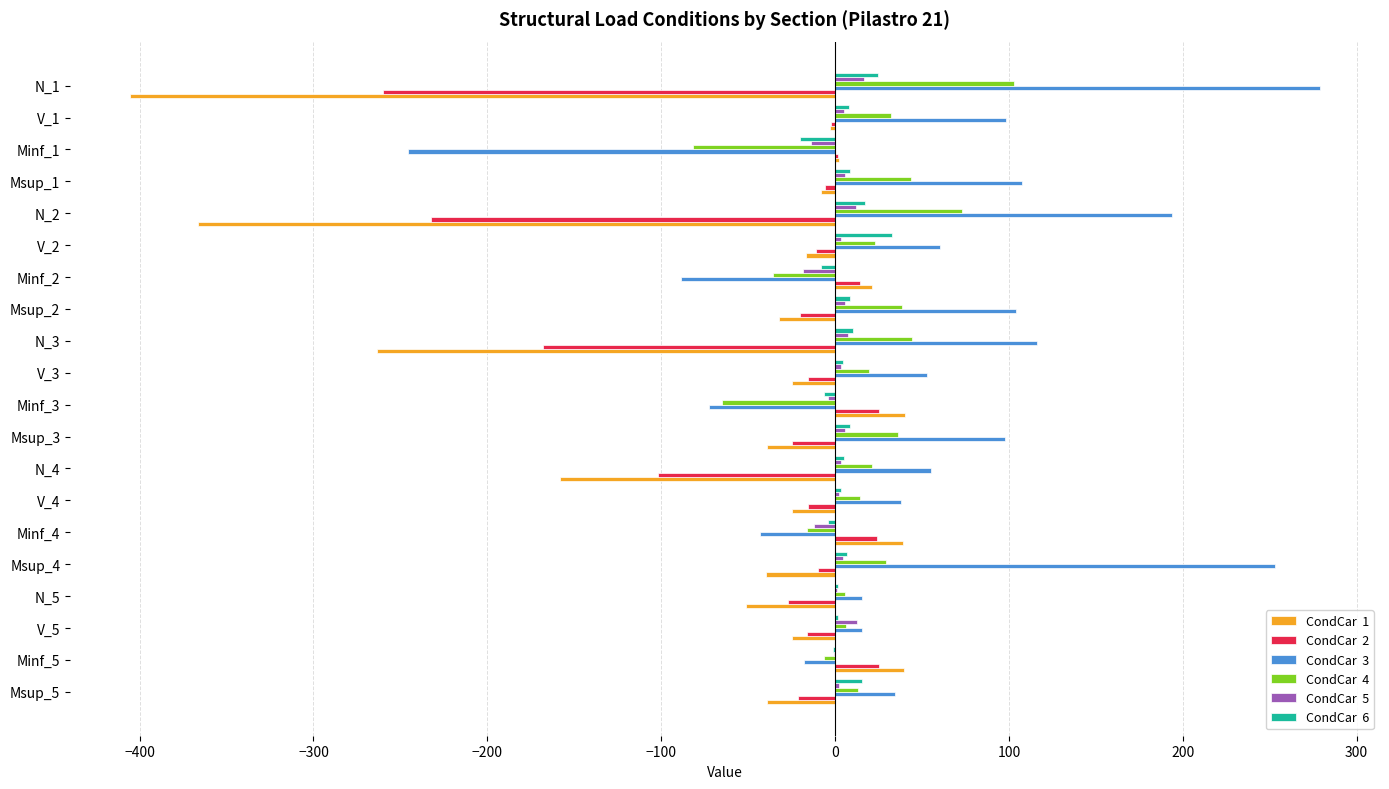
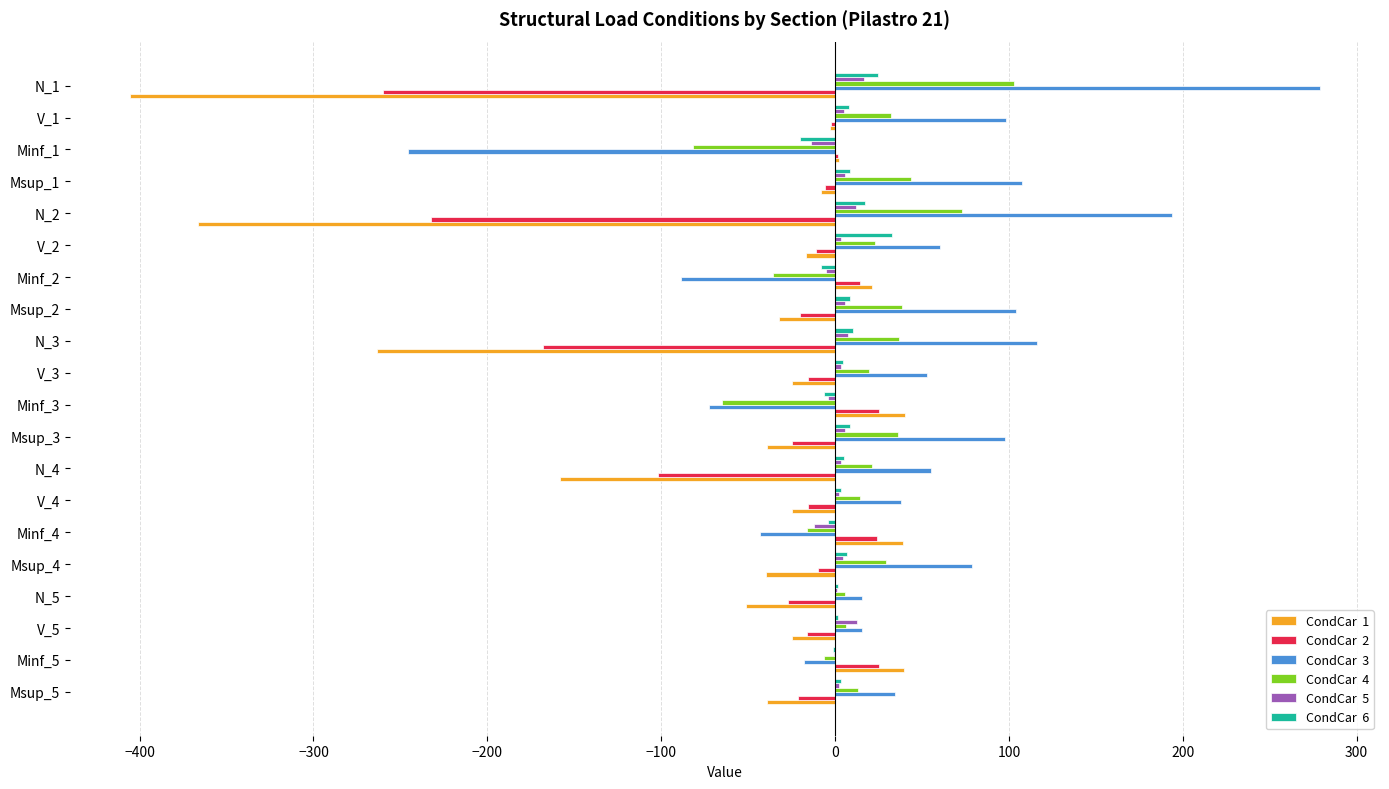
  {
    "CondCar 1": {
      "N_1": -406,
      "V_1": -3,
      "Minf_1": 2,
      "Msup_1": -8,
      "N_2": -367,
      "V_2": -17,
      "Minf_2": 21,
      "Msup_2": -32,
      "N_3": -263,
      "V_3": -25,
      "Minf_3": 40,
      "Msup_3": -39,
      "N_4": -158,
      "V_4": -25,
      "Minf_4": 39,
      "Msup_4": -40,
      "N_5": -51,
      "V_5": -25,
      "Minf_5": 40,
      "Msup_5": -39
    },
    "CondCar 2": {
      "N_1": -260,
      "V_1": -2,
      "Minf_1": 2,
      "Msup_1": -6,
      "N_2": -232,
      "V_2": -11,
      "Minf_2": 14,
      "Msup_2": -20,
      "N_3": -168,
      "V_3": -16,
      "Minf_3": 25,
      "Msup_3": -25,
      "N_4": -102,
      "V_4": -15,
      "Minf_4": 24,
      "Msup_4": -10,
      "N_5": -27,
      "V_5": -16,
      "Minf_5": 25,
      "Msup_5": -21
    },
    "CondCar 3": {
      "N_1": 279,
      "V_1": 98,
      "Minf_1": -246,
      "Msup_1": 108,
      "N_2": 194,
      "V_2": 60,
      "Minf_2": -89,
      "Msup_2": 104,
      "N_3": 116,
      "V_3": 53,
      "Minf_3": -73,
      "Msup_3": 98,
      "N_4": 55,
      "V_4": 38,
      "Minf_4": -43,
-     "Msup_4": 253,
+     "Msup_4": 79,
      "N_5": 15,
      "V_5": 16,
      "Minf_5": -18,
      "Msup_5": 35
    },
    "CondCar 4": {
      "N_1": 103,
      "V_1": 32,
      "Minf_1": -82,
      "Msup_1": 43,
      "N_2": 73,
      "V_2": 23,
      "Minf_2": -36,
      "Msup_2": 38,
-     "N_3": 44,
+     "N_3": 37,
      "V_3": 20,
      "Minf_3": -65,
      "Msup_3": 36,
      "N_4": 21,
      "V_4": 14,
      "Minf_4": -16,
      "Msup_4": 29,
      "N_5": 6,
      "V_5": 6,
      "Minf_5": -7,
      "Msup_5": 13
    },
    "CondCar 5": {
      "N_1": 17,
      "V_1": 5,
      "Minf_1": -14,
      "Msup_1": 6,
      "N_2": 12,
      "V_2": 4,
-     "Minf_2": -18,
+     "Minf_2": -5,
      "Msup_2": 6,
      "N_3": 7,
      "V_3": 3,
      "Minf_3": -4,
      "Msup_3": 6,
      "N_4": 3,
      "V_4": 2,
      "Minf_4": -12,
      "Msup_4": 5,
      "V_5": 12,
      "Msup_5": 2
    },
    "CondCar 6": {
      "N_1": 25,
      "V_1": 8,
      "Minf_1": -20,
      "Msup_1": 8,
      "N_2": 17,
      "V_2": 33,
      "Minf_2": -8,
      "Msup_2": 9,
      "N_3": 11,
      "V_3": 5,
      "Minf_3": -6,
      "Msup_3": 8,
      "N_4": 5,
      "V_4": 3,
      "Minf_4": -4,
      "Msup_4": 7,
      "N_5": 1,
-     "Msup_5": 15
+     "Msup_5": 3
    }
  }
